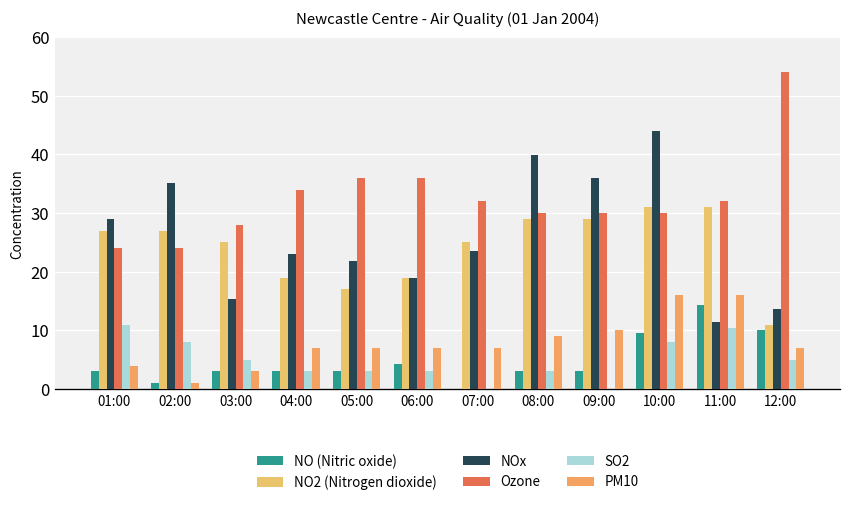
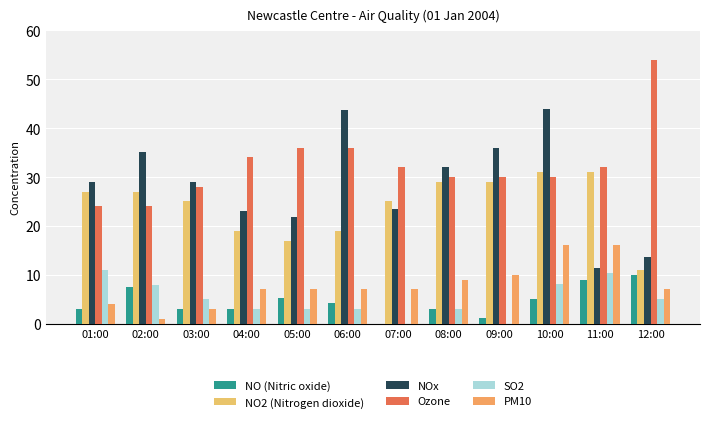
  {
    "NO (Nitric oxide)": {
      "01:00": 3,
-     "02:00": 1,
+     "02:00": 8,
      "03:00": 3,
      "04:00": 3,
-     "05:00": 3,
+     "05:00": 5,
      "06:00": 4,
      "07:00": 0,
      "08:00": 3,
-     "09:00": 3,
-     "10:00": 10,
-     "11:00": 14,
+     "09:00": 1,
+     "10:00": 5,
+     "11:00": 9,
      "12:00": 10
    },
    "NOx": {
      "01:00": 29,
      "02:00": 35,
-     "03:00": 15,
+     "03:00": 29,
      "04:00": 23,
      "05:00": 22,
-     "06:00": 19,
+     "06:00": 44,
      "07:00": 24,
-     "08:00": 40,
+     "08:00": 32,
      "09:00": 36,
      "10:00": 44,
      "11:00": 11,
      "12:00": 14
    },
    "SO2": {
      "01:00": 11,
      "02:00": 8,
      "03:00": 5,
      "04:00": 3,
      "05:00": 3,
      "06:00": 3,
      "07:00": 0,
      "08:00": 3,
      "09:00": 0,
      "10:00": 8,
      "11:00": 10,
      "12:00": 5
    }
  }
